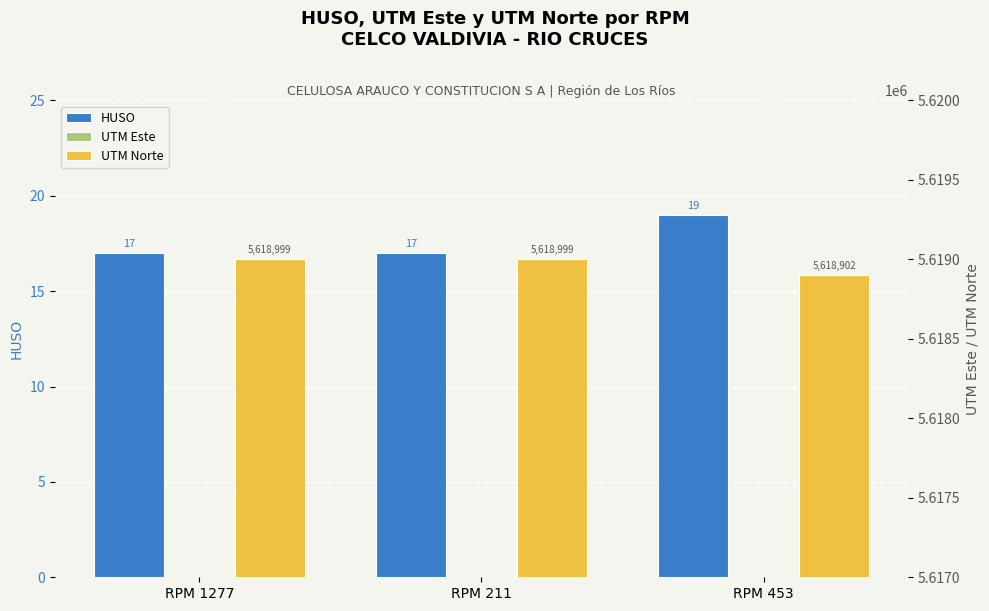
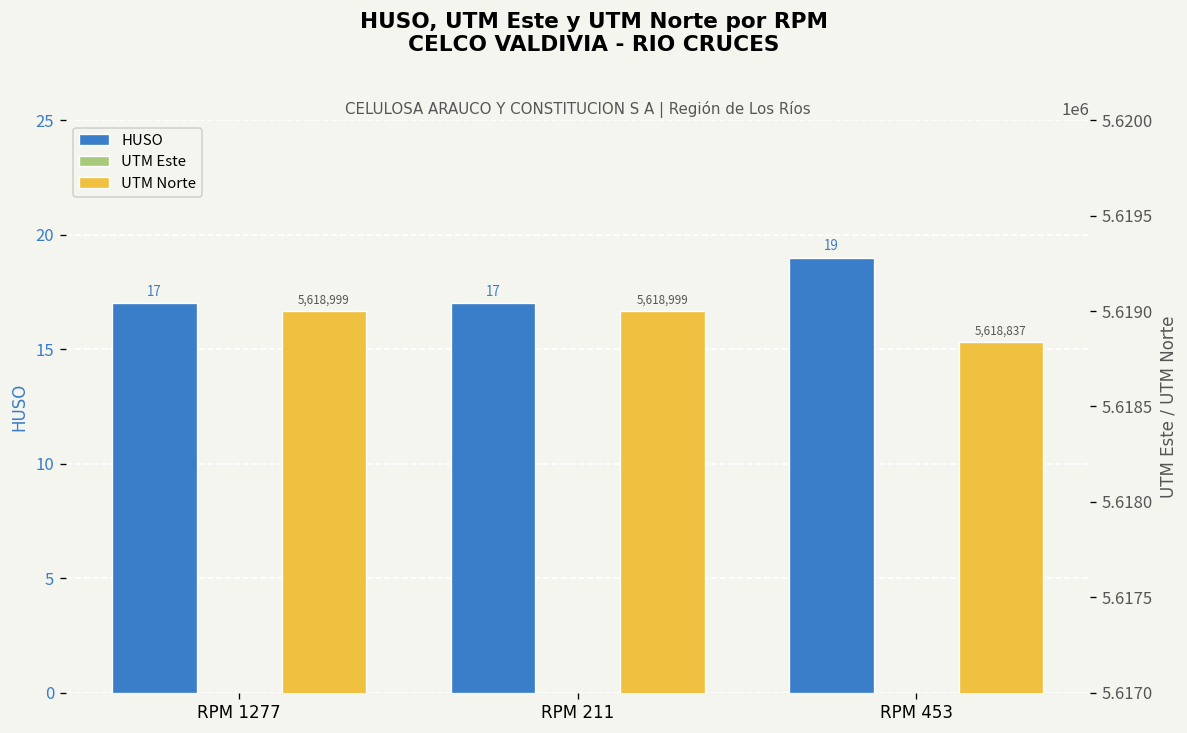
  {
    "HUSO": {
      "RPM 1277": "17",
      "RPM 211": "17",
      "RPM 453": "19"
    },
    "UTM Norte": {
      "RPM 1277": "5,618,999",
      "RPM 211": "5,618,999",
-     "RPM 453": "5,618,902"
+     "RPM 453": "5,618,837"
    }
  }
